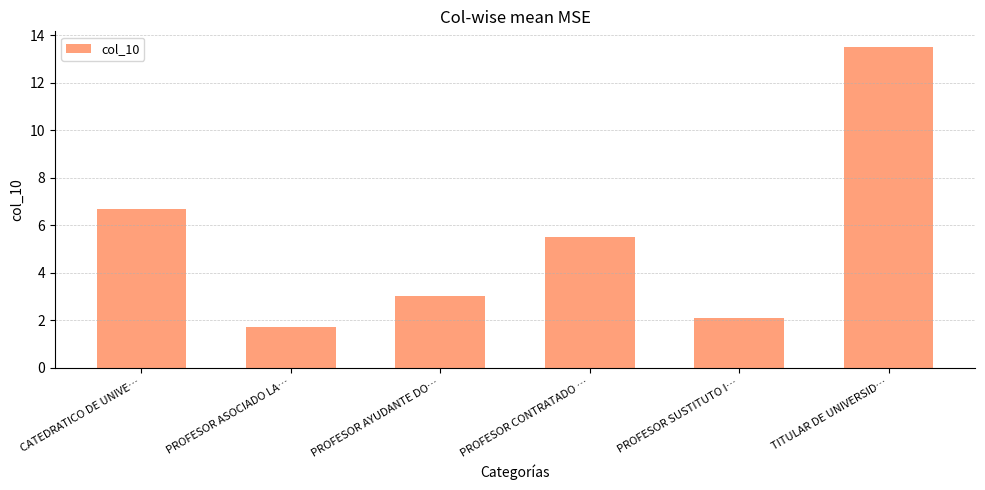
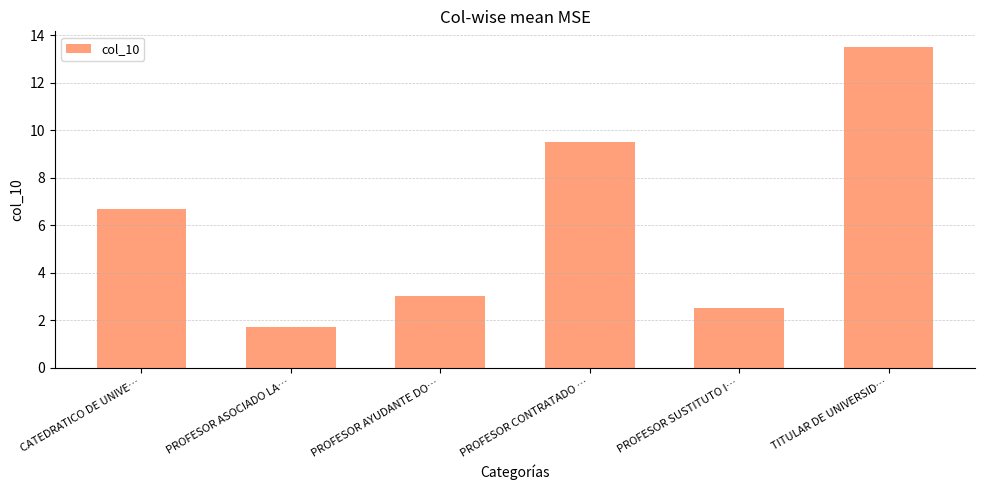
  {
    "CATEDRATICO DE UNIVE…": 6.7,
    "PROFESOR ASOCIADO LA…": 1.7,
    "PROFESOR AYUDANTE DO…": 3.0,
-   "PROFESOR CONTRATADO …": 5.5,
-   "PROFESOR SUSTITUTO I…": 2.1,
+   "PROFESOR CONTRATADO …": 9.5,
+   "PROFESOR SUSTITUTO I…": 2.5,
    "TITULAR DE UNIVERSID…": 13.5
  }
